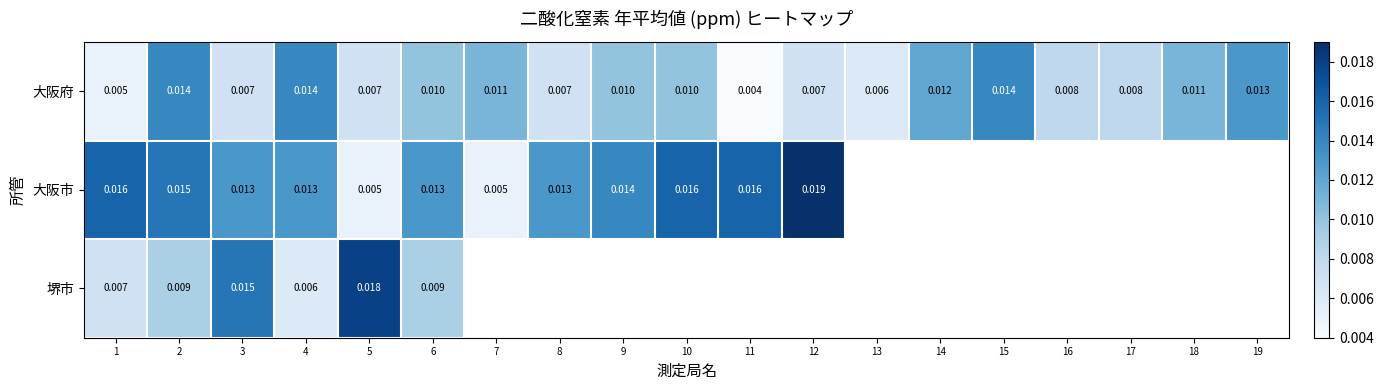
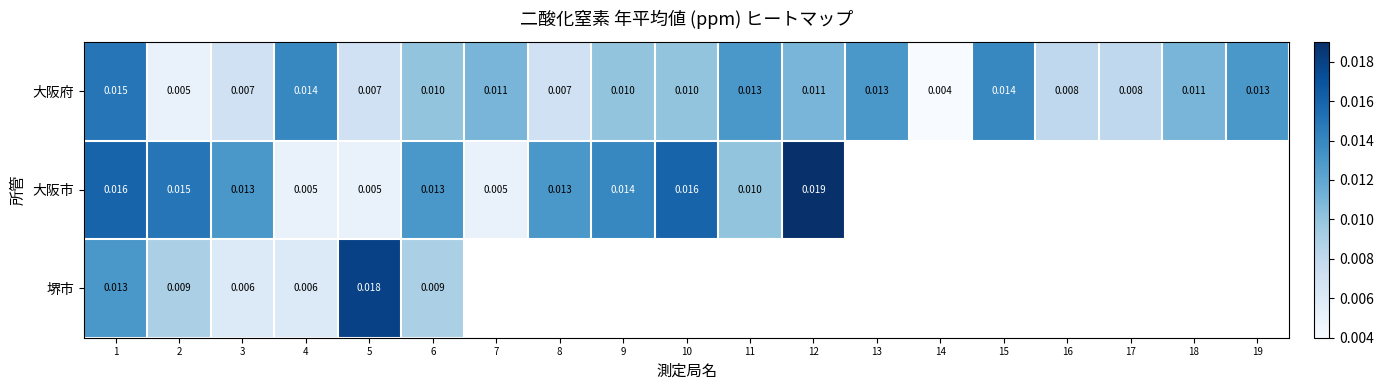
  {
    "大阪府": {
-     "1": 0.005,
-     "2": 0.014,
+     "1": 0.015,
+     "2": 0.005,
      "3": 0.007,
      "4": 0.014,
      "5": 0.007,
      "6": 0.010,
      "7": 0.011,
      "8": 0.007,
      "9": 0.010,
      "10": 0.010,
-     "11": 0.004,
-     "12": 0.007,
-     "13": 0.006,
-     "14": 0.012,
+     "11": 0.013,
+     "12": 0.011,
+     "13": 0.013,
+     "14": 0.004,
      "15": 0.014,
      "16": 0.008,
      "17": 0.008,
      "18": 0.011,
      "19": 0.013
    },
    "大阪市": {
      "1": 0.016,
      "2": 0.015,
      "3": 0.013,
-     "4": 0.013,
+     "4": 0.005,
      "5": 0.005,
      "6": 0.013,
      "7": 0.005,
      "8": 0.013,
      "9": 0.014,
      "10": 0.016,
-     "11": 0.016,
+     "11": 0.010,
      "12": 0.019
    },
    "堺市": {
-     "1": 0.007,
+     "1": 0.013,
      "2": 0.009,
-     "3": 0.015,
+     "3": 0.006,
      "4": 0.006,
      "5": 0.018,
      "6": 0.009
    }
  }
